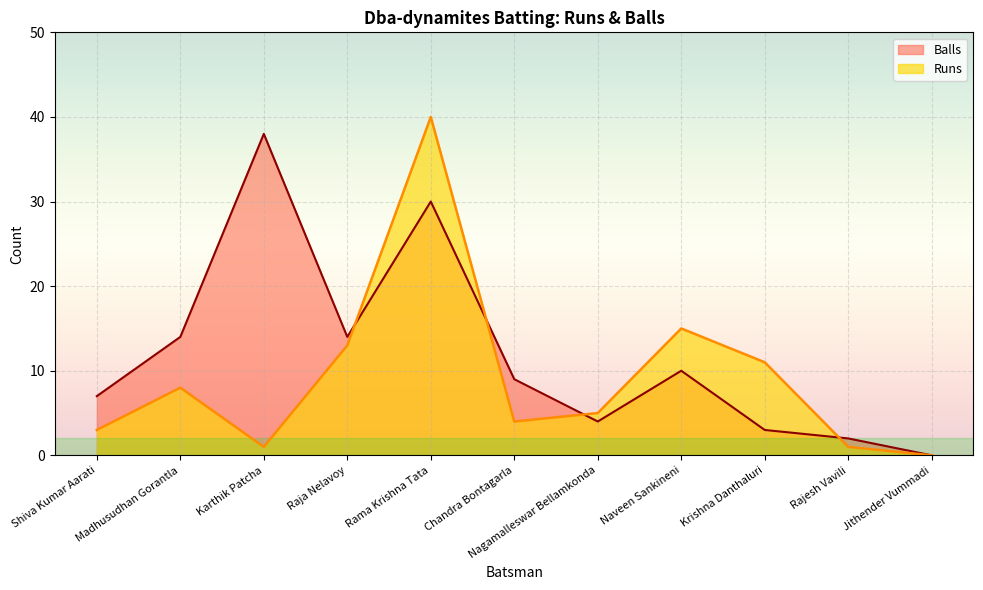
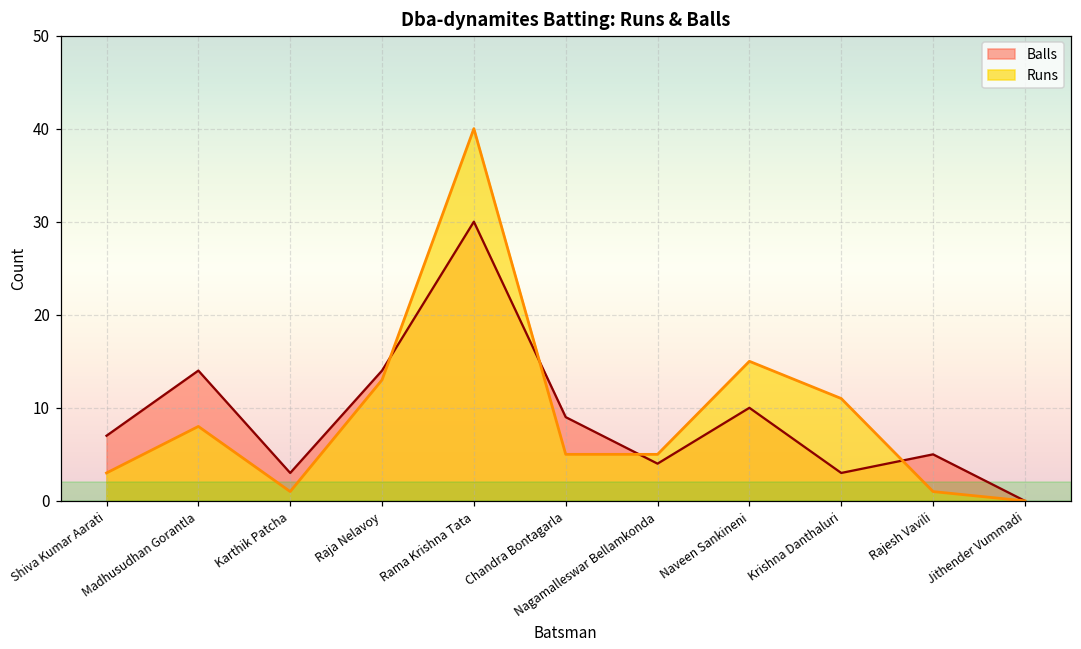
  {
    "Balls": {
      "Shiva Kumar Aarati": 7,
      "Madhusudhan Gorantla": 14,
-     "Karthik Patcha": 38,
+     "Karthik Patcha": 3,
      "Raja Nelavoy": 14,
      "Rama Krishna Tata": 30,
      "Chandra Bontagarla": 9,
      "Nagamalleswar Bellamkonda": 4,
      "Naveen Sankineni": 10,
      "Krishna Danthaluri": 3,
-     "Rajesh Vavili": 2
+     "Rajesh Vavili": 5
    },
    "Runs": {
      "Shiva Kumar Aarati": 3,
      "Madhusudhan Gorantla": 8,
      "Karthik Patcha": 1,
      "Raja Nelavoy": 13,
      "Rama Krishna Tata": 40,
-     "Chandra Bontagarla": 4,
+     "Chandra Bontagarla": 5,
      "Nagamalleswar Bellamkonda": 5,
      "Naveen Sankineni": 15,
      "Krishna Danthaluri": 11,
      "Rajesh Vavili": 1
    }
  }
